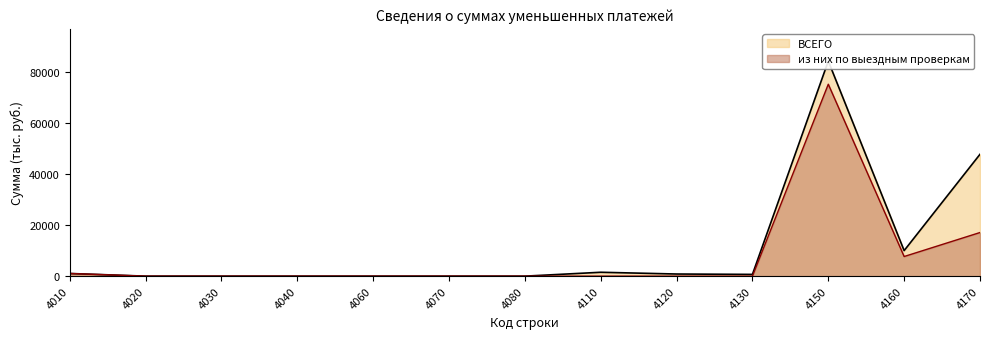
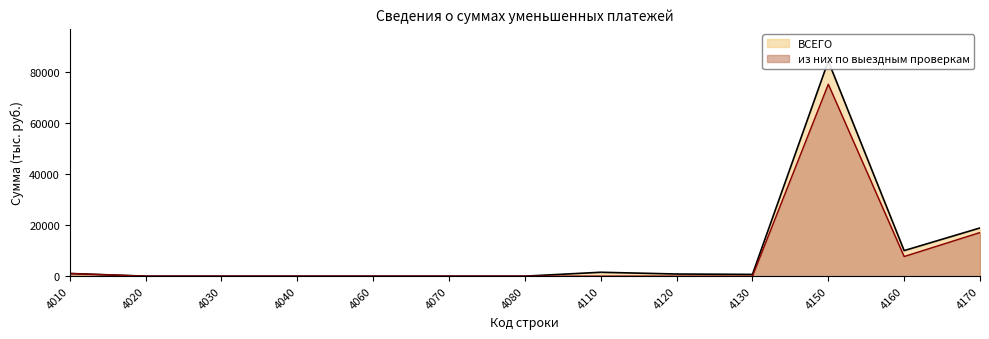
  {
    "ВСЕГО": {
      "4110": 2000,
      "4160": 10000,
-     "4170": 48000
+     "4170": 19000
    },
    "из них по выездным проверкам": {
      "4110": 0,
      "4150": 75000,
      "4160": 8000,
      "4170": 17000
    }
  }
